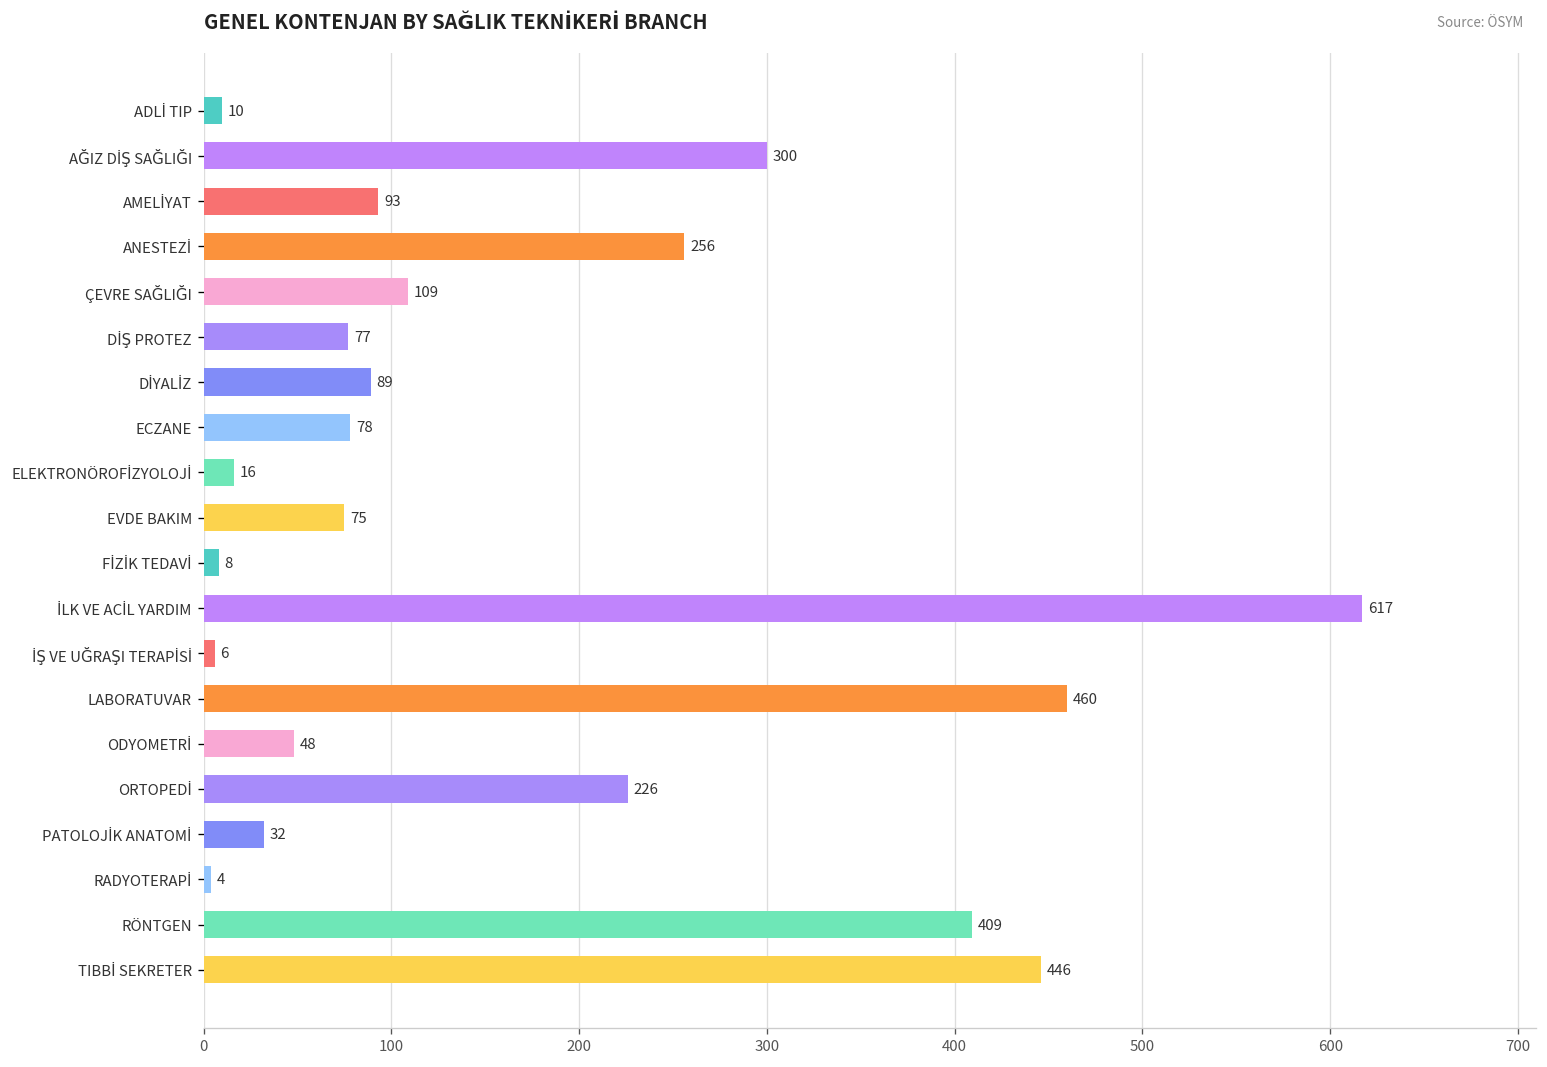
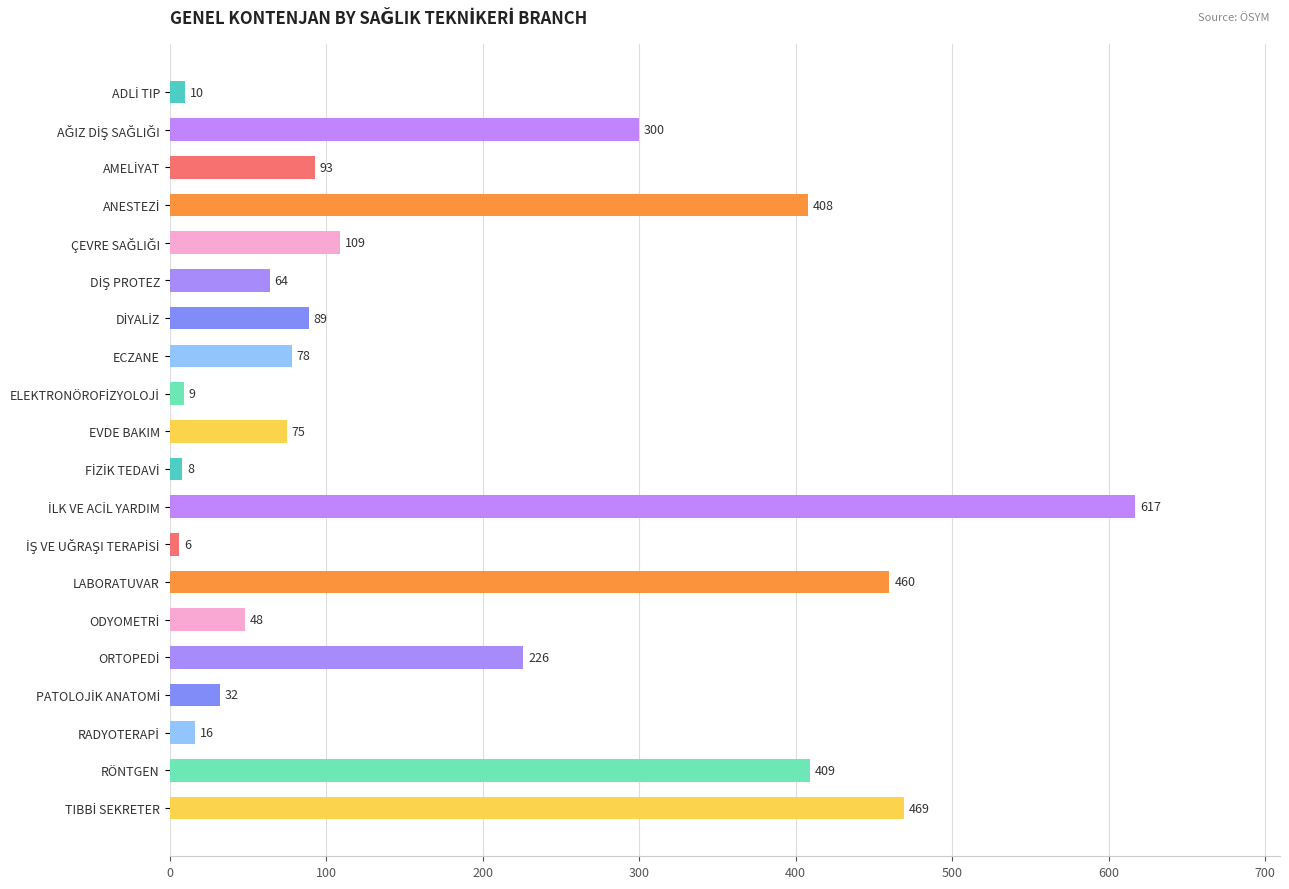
  {
    "ADLİ TIP": 10,
    "AĞIZ DİŞ SAĞLIĞI": 300,
    "AMELİYAT": 93,
-   "ANESTEZİ": 256,
+   "ANESTEZİ": 408,
    "ÇEVRE SAĞLIĞI": 109,
-   "DİŞ PROTEZ": 77,
+   "DİŞ PROTEZ": 64,
    "DİYALİZ": 89,
    "ECZANE": 78,
-   "ELEKTRONÖROFİZYOLOJİ": 16,
+   "ELEKTRONÖROFİZYOLOJİ": 9,
    "EVDE BAKIM": 75,
    "FİZİK TEDAVİ": 8,
    "İLK VE ACİL YARDIM": 617,
    "İŞ VE UĞRAŞI TERAPİSİ": 6,
    "LABORATUVAR": 460,
    "ODYOMETRİ": 48,
    "ORTOPEDİ": 226,
    "PATOLOJİK ANATOMİ": 32,
-   "RADYOTERAPİ": 4,
+   "RADYOTERAPİ": 16,
    "RÖNTGEN": 409,
-   "TIBBİ SEKRETER": 446
+   "TIBBİ SEKRETER": 469
  }
